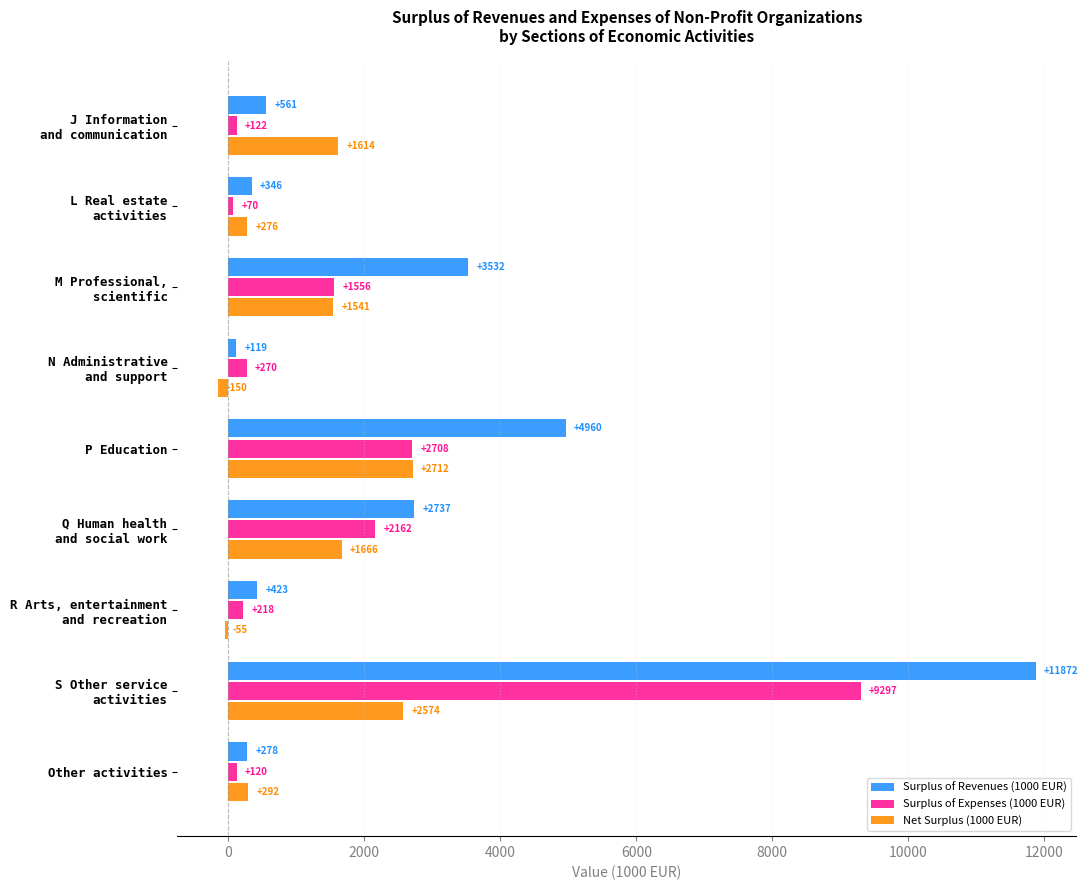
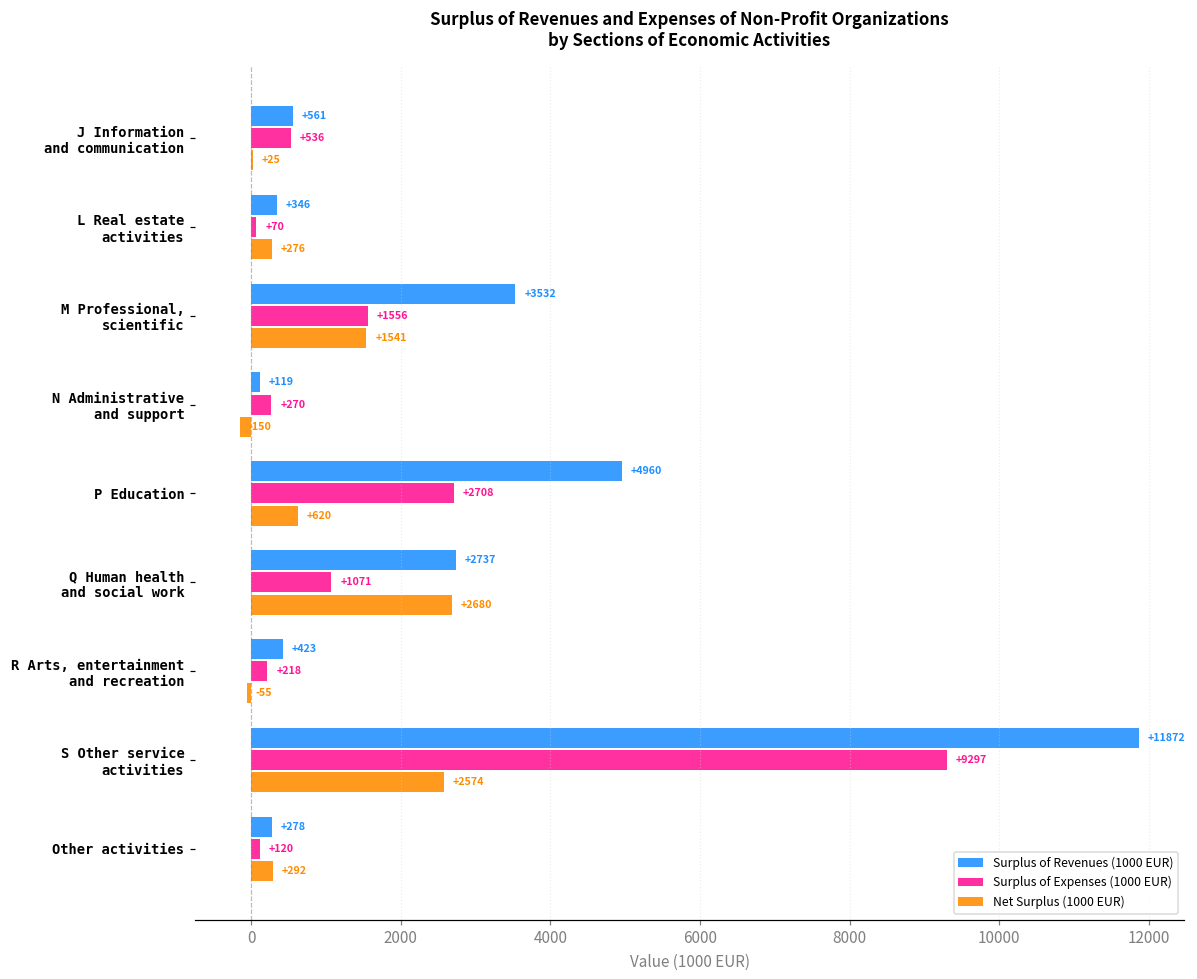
  {
    "Surplus of Revenues (1000 EUR)": {
      "J Information and communication": "+561",
      "L Real estate activities": "+346",
      "M Professional, scientific": "+3532",
      "N Administrative and support": "+119",
      "P Education": "+4960",
      "Q Human health and social work": "+2737",
      "R Arts, entertainment and recreation": "+423",
      "S Other service activities": "+11872",
      "Other activities": "+278"
    },
    "Surplus of Expenses (1000 EUR)": {
-     "J Information and communication": "+122",
+     "J Information and communication": "+536",
      "L Real estate activities": "+70",
      "M Professional, scientific": "+1556",
      "N Administrative and support": "+270",
      "P Education": "+2708",
-     "Q Human health and social work": "+2162",
+     "Q Human health and social work": "+1071",
      "R Arts, entertainment and recreation": "+218",
      "S Other service activities": "+9297",
      "Other activities": "+120"
    },
    "Net Surplus (1000 EUR)": {
-     "J Information and communication": "+1614",
+     "J Information and communication": "+25",
      "L Real estate activities": "+276",
      "M Professional, scientific": "+1541",
      "N Administrative and support": "-150",
-     "P Education": "+2712",
-     "Q Human health and social work": "+1666",
+     "P Education": "+620",
+     "Q Human health and social work": "+2680",
      "R Arts, entertainment and recreation": "-55",
      "S Other service activities": "+2574",
      "Other activities": "+292"
    }
  }
